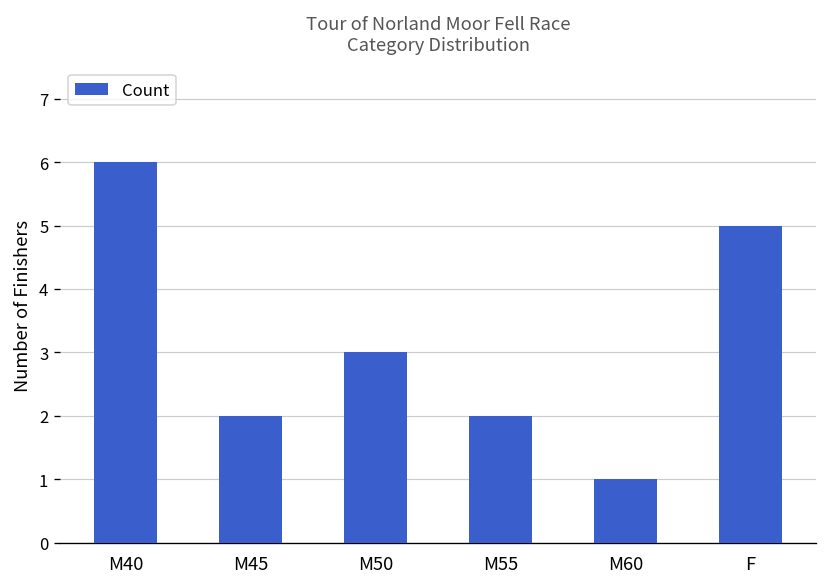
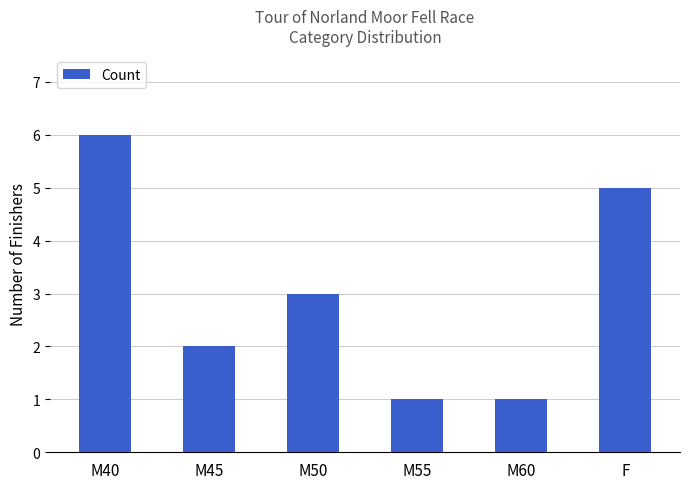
  {
    "M40": 6,
    "M45": 2,
    "M50": 3,
-   "M55": 2,
+   "M55": 1,
    "M60": 1,
    "F": 5
  }
